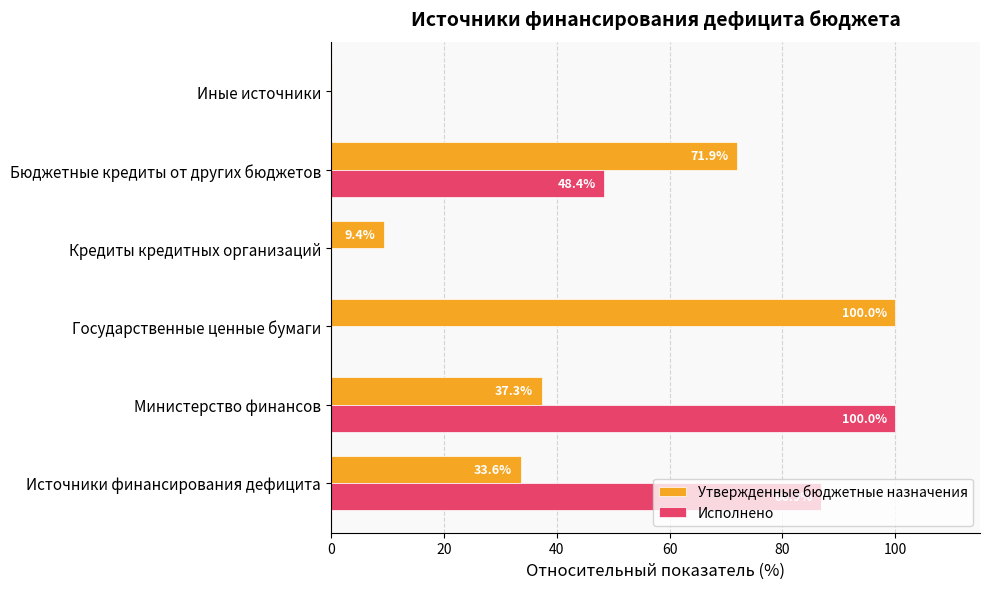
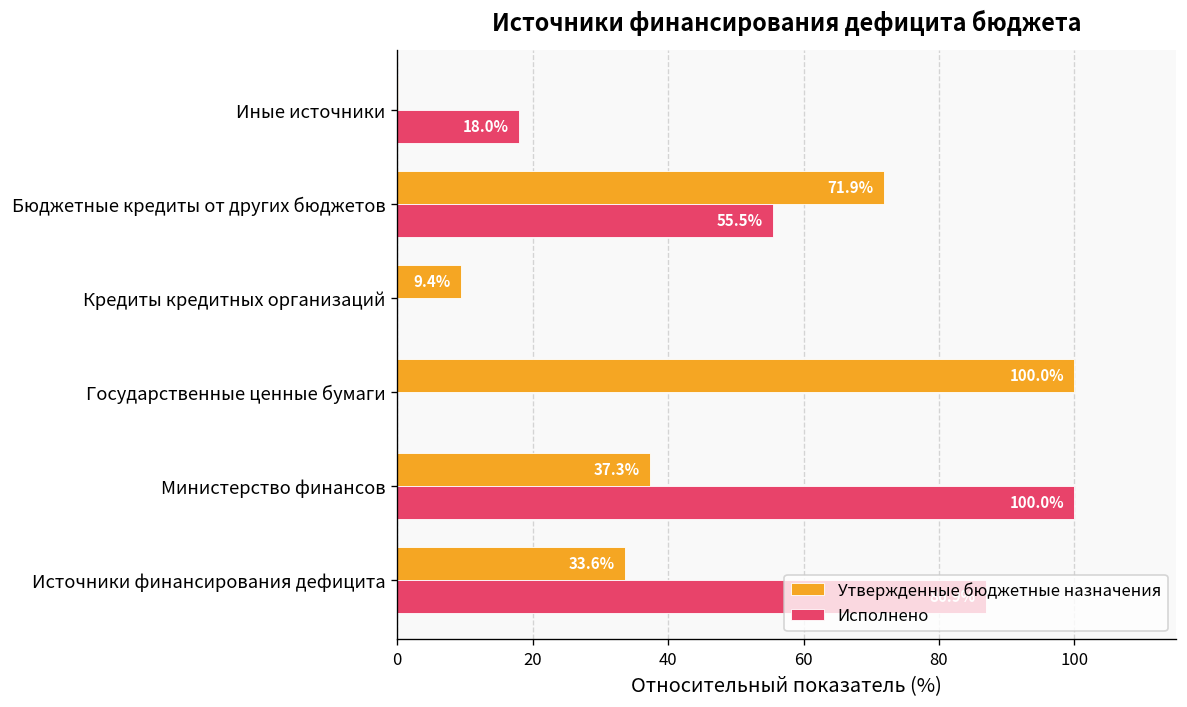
  {
    "Утвержденные бюджетные назначения": {
      "Бюджетные кредиты от других бюджетов": "71.9%",
      "Кредиты кредитных организаций": "9.4%",
      "Государственные ценные бумаги": "100.0%",
      "Министерство финансов": "37.3%",
      "Источники финансирования дефицита": "33.6%"
    },
    "Исполнено": {
-     "Иные источники": "0",
-     "Бюджетные кредиты от других бюджетов": "48.4%",
+     "Иные источники": "18",
+     "Бюджетные кредиты от других бюджетов": "55.5%",
      "Министерство финансов": "100.0%"
    }
  }
